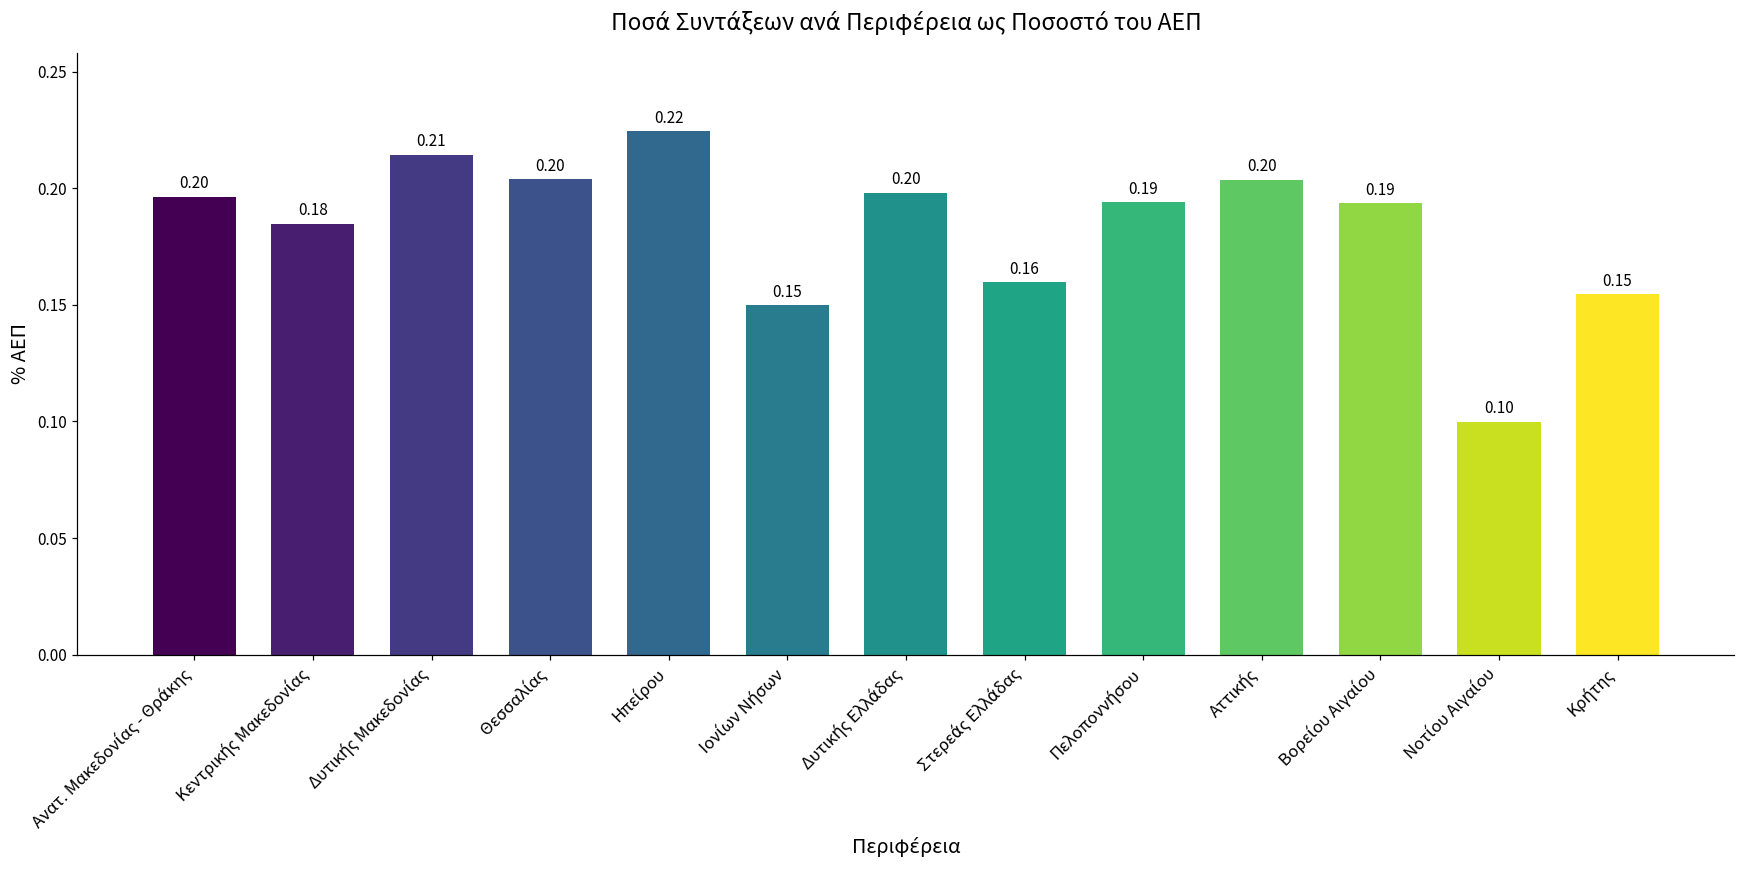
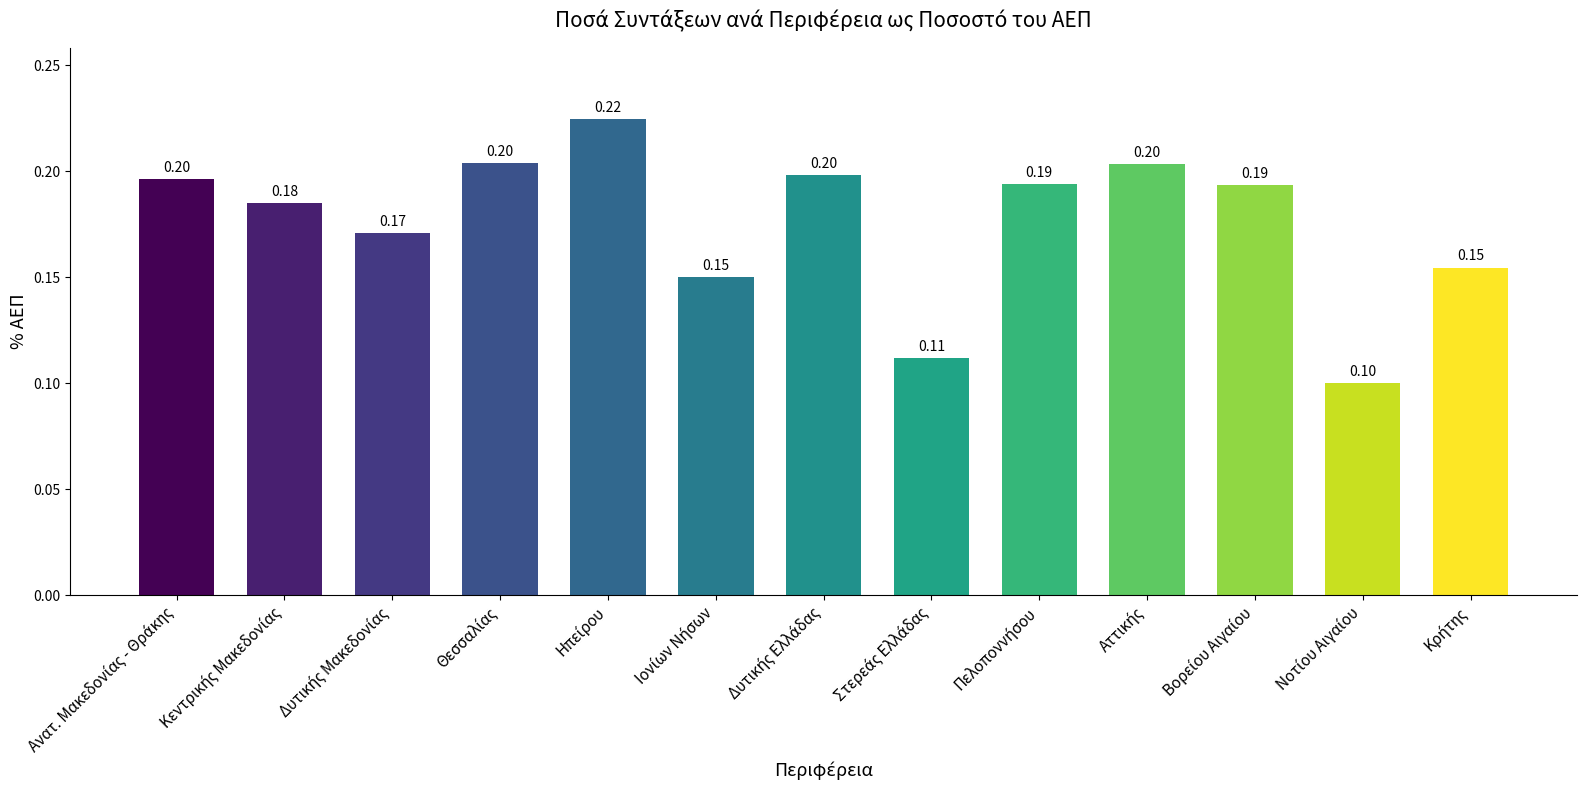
  {
    "Ανατ. Μακεδονίας - Θράκης": 0.20,
    "Κεντρικής Μακεδονίας": 0.18,
-   "Δυτικής Μακεδονίας": 0.21,
+   "Δυτικής Μακεδονίας": 0.17,
    "Θεσσαλίας": 0.20,
    "Ηπείρου": 0.22,
    "Ιονίων Νήσων": 0.15,
    "Δυτικής Ελλάδας": 0.20,
-   "Στερεάς Ελλάδας": 0.16,
+   "Στερεάς Ελλάδας": 0.11,
    "Πελοποννήσου": 0.19,
    "Αττικής": 0.20,
    "Βορείου Αιγαίου": 0.19,
    "Νοτίου Αιγαίου": 0.10,
    "Κρήτης": 0.15
  }
